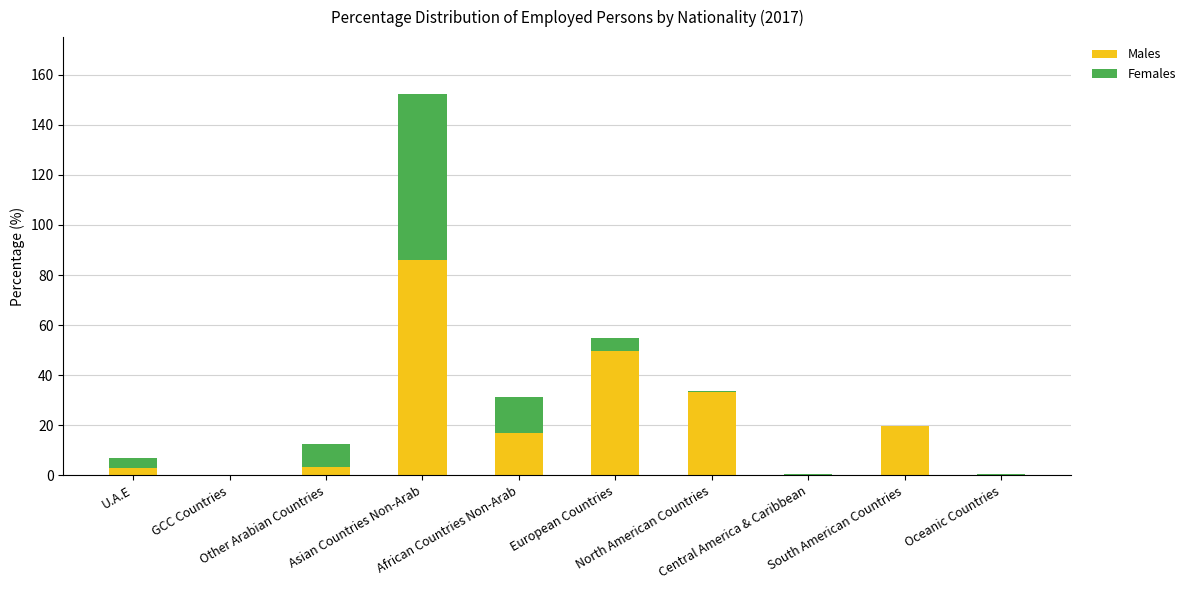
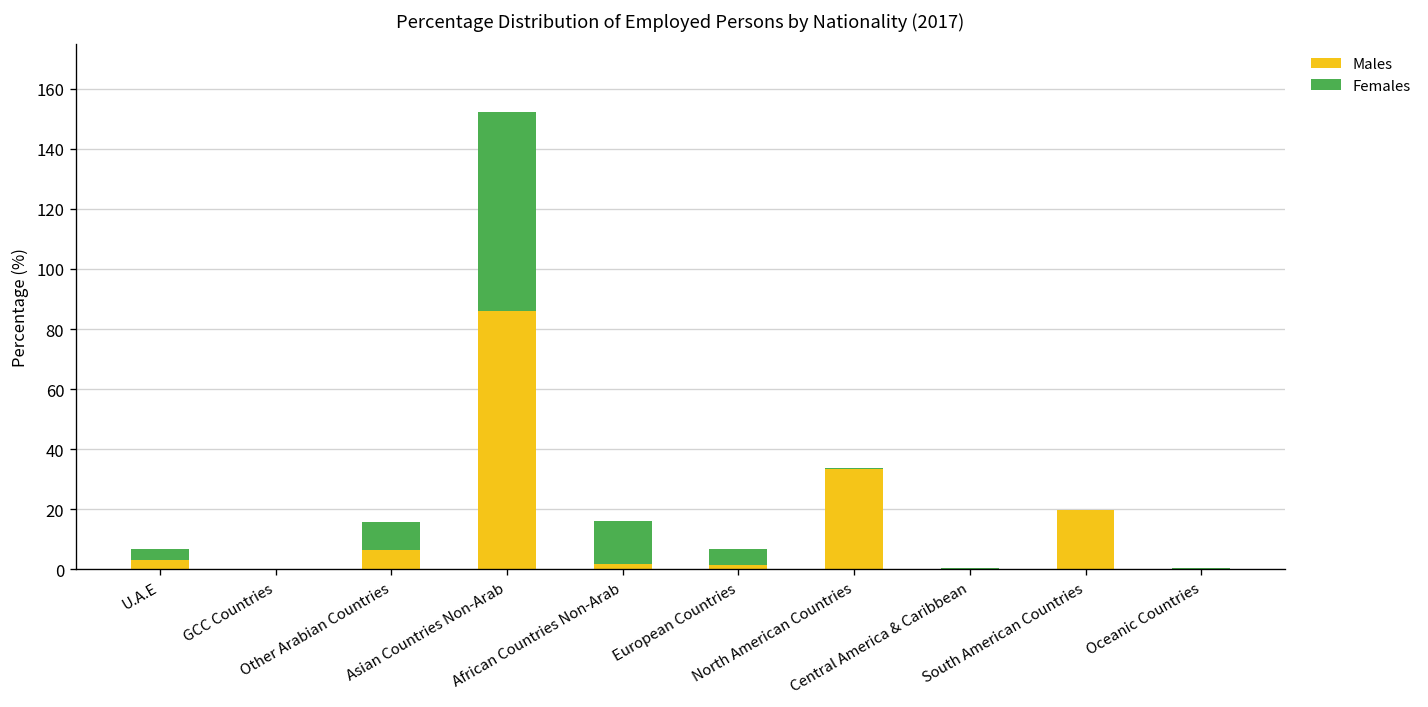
  {
    "Males": {
      "U.A.E": 3,
      "GCC Countries": 0,
-     "Other Arabian Countries": 3,
+     "Other Arabian Countries": 7,
      "Asian Countries Non-Arab": 86,
-     "African Countries Non-Arab": 17,
-     "European Countries": 50,
+     "African Countries Non-Arab": 2,
+     "European Countries": 2,
      "North American Countries": 33,
      "South American Countries": 20
    },
    "Females": {
      "U.A.E": 4,
      "Other Arabian Countries": 9,
      "Asian Countries Non-Arab": 66,
      "African Countries Non-Arab": 14,
      "European Countries": 5
    }
  }
